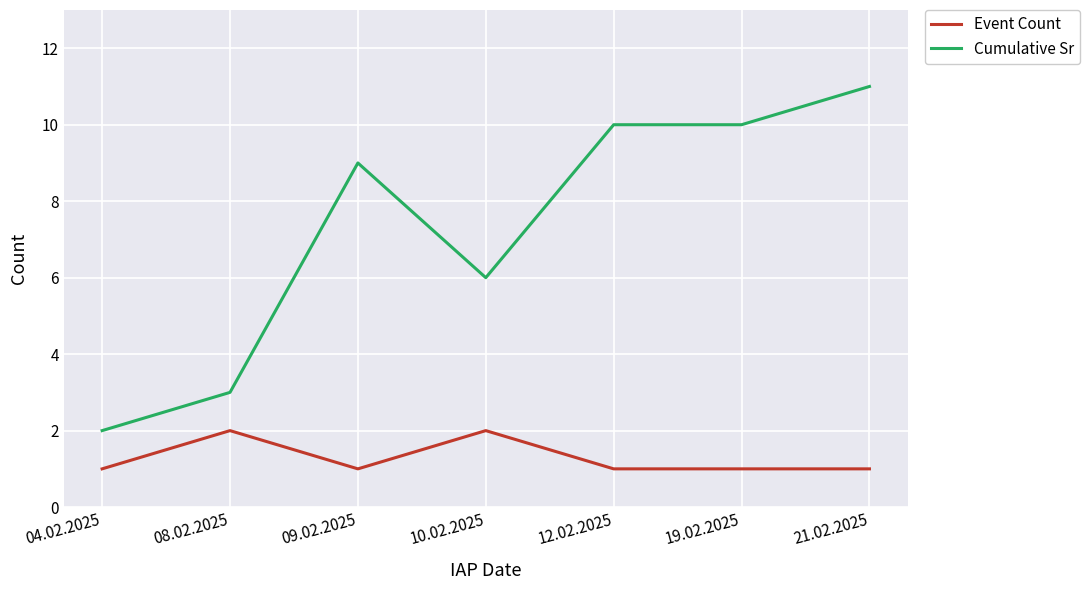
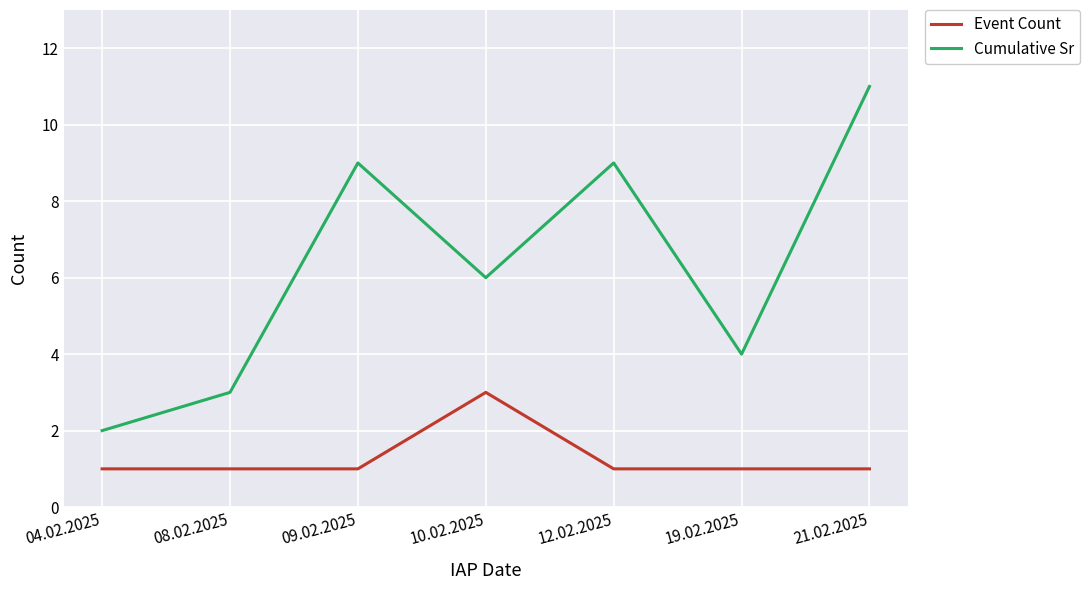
  {
    "Event Count": {
      "04.02.2025": 1,
-     "08.02.2025": 2,
+     "08.02.2025": 1,
      "09.02.2025": 1,
-     "10.02.2025": 2,
+     "10.02.2025": 3,
      "12.02.2025": 1,
      "19.02.2025": 1,
      "21.02.2025": 1
    },
    "Cumulative Sr": {
      "04.02.2025": 2,
      "08.02.2025": 3,
      "09.02.2025": 9,
      "10.02.2025": 6,
-     "12.02.2025": 10,
-     "19.02.2025": 10,
+     "12.02.2025": 9,
+     "19.02.2025": 4,
      "21.02.2025": 11
    }
  }
